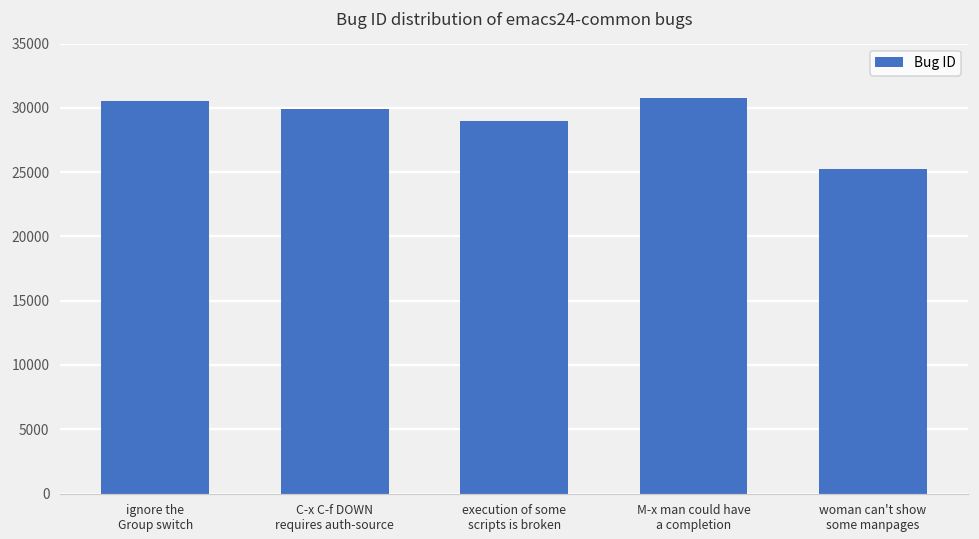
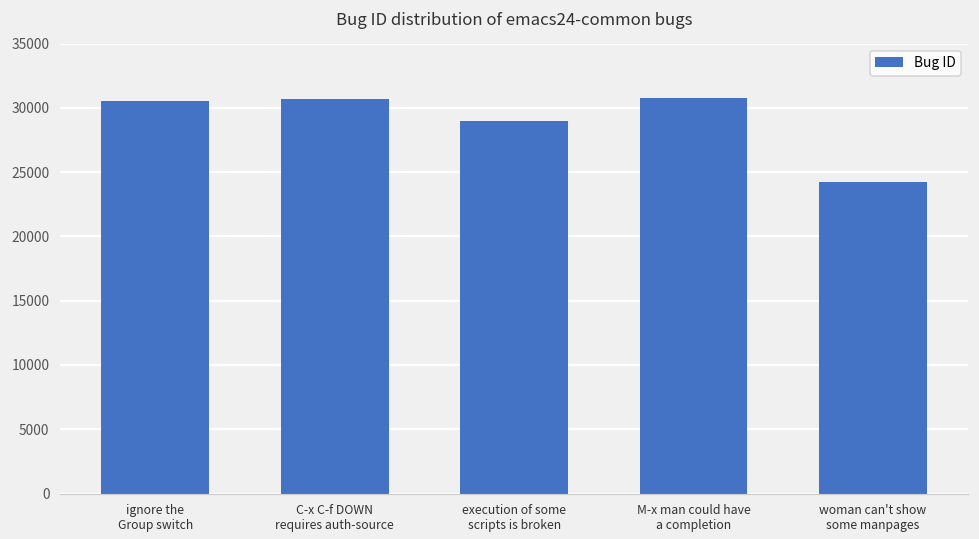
  {
    "ignore the Group switch": 30500,
-   "C-x C-f DOWN requires auth-source": 29900,
+   "C-x C-f DOWN requires auth-source": 30700,
    "execution of some scripts is broken": 29000,
    "M-x man could have a completion": 30800,
-   "woman can't show some manpages": 25300
+   "woman can't show some manpages": 24300
  }
